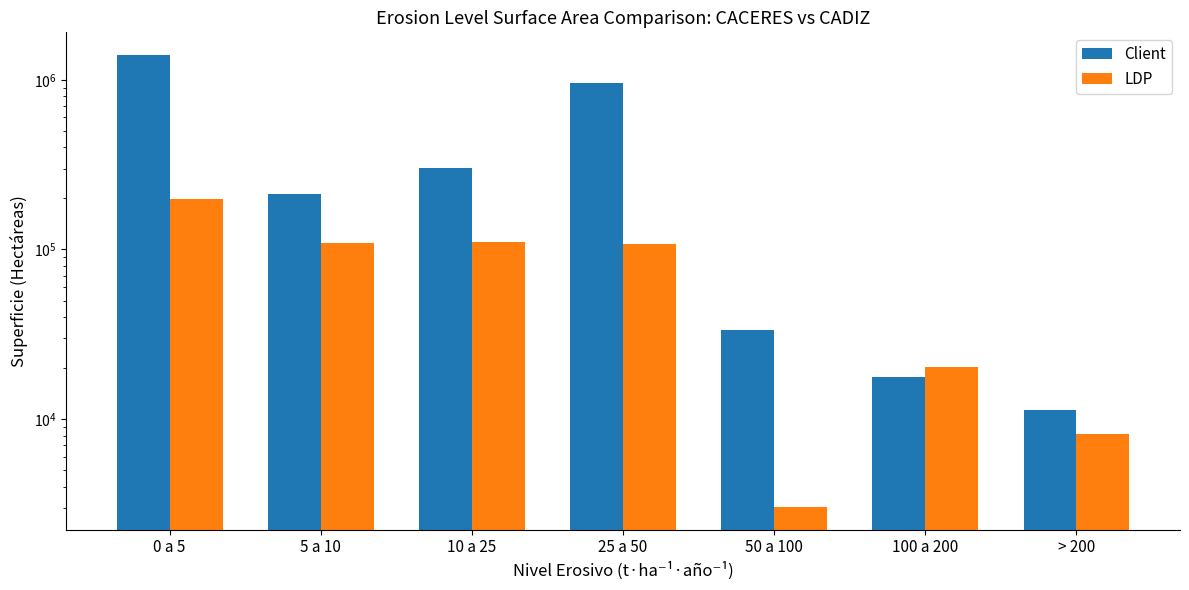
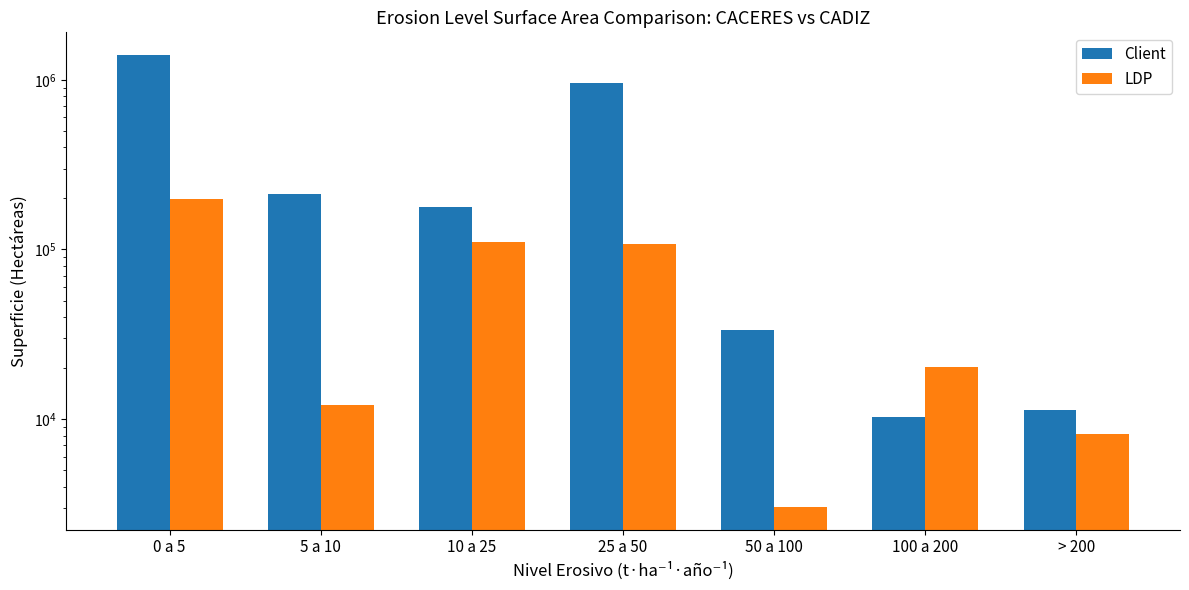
  {
    "Client": {
      "0 a 5": 1400000,
      "5 a 10": 210000,
-     "10 a 25": 300000,
+     "10 a 25": 180000,
      "25 a 50": 1000000,
      "50 a 100": 34000,
-     "100 a 200": 18000,
+     "100 a 200": 10000,
      "> 200": 11000
    },
    "LDP": {
      "0 a 5": 200000,
-     "5 a 10": 110000,
+     "5 a 10": 12000,
      "10 a 25": 110000,
      "25 a 50": 110000,
      "50 a 100": 3000,
      "100 a 200": 20000,
      "> 200": 8000
    }
  }
